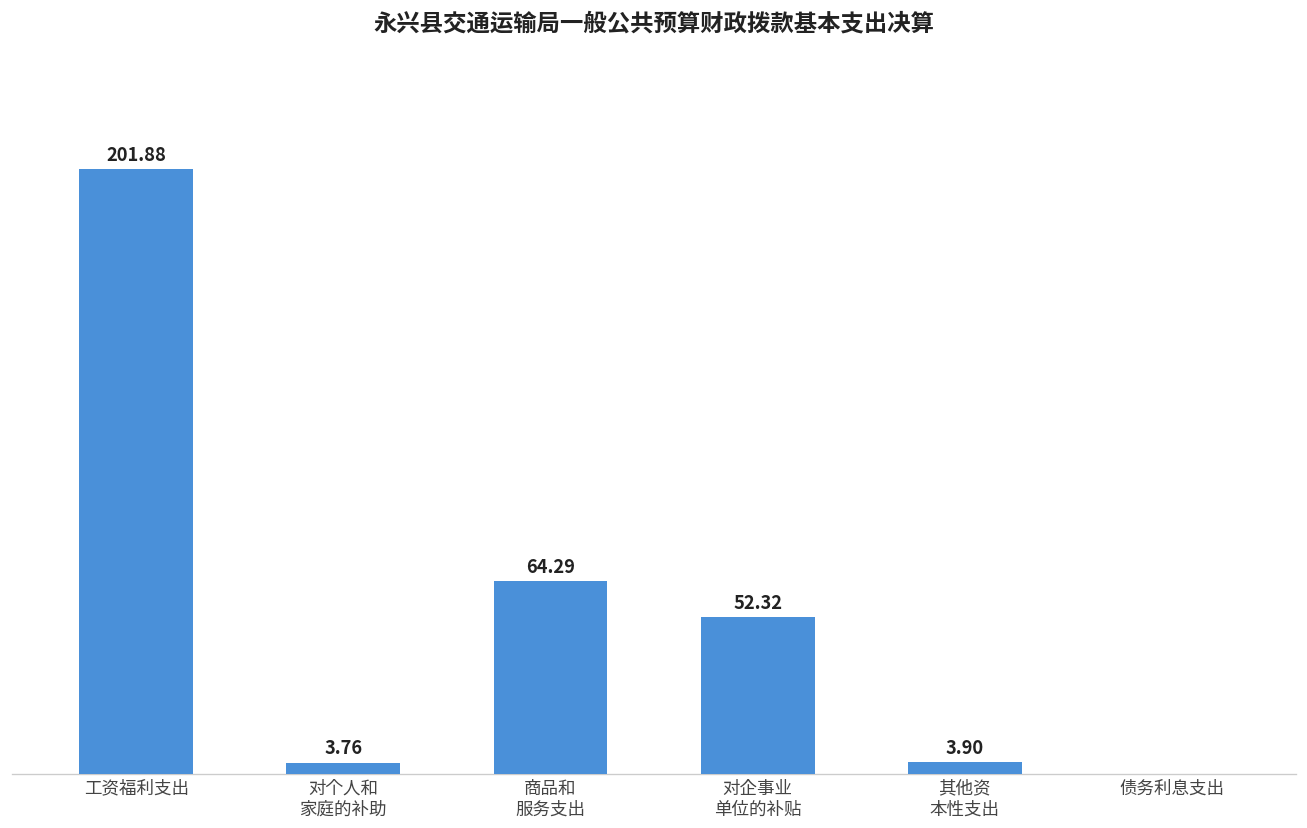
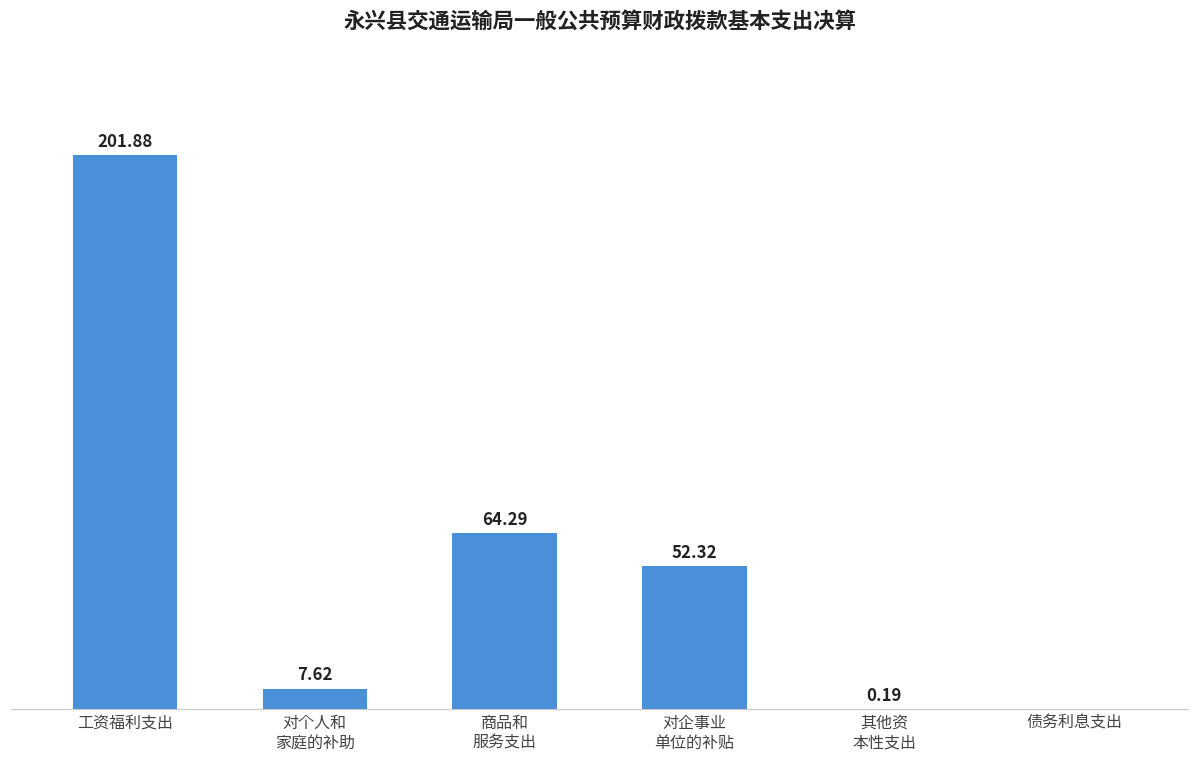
  {
    "工资福利支出": 201.88,
-   "对个人和 家庭的补助": 3.76,
+   "对个人和 家庭的补助": 7.62,
    "商品和 服务支出": 64.29,
    "对企事业 单位的补贴": 52.32,
-   "其他资 本性支出": 3.90
+   "其他资 本性支出": 0.19
  }
